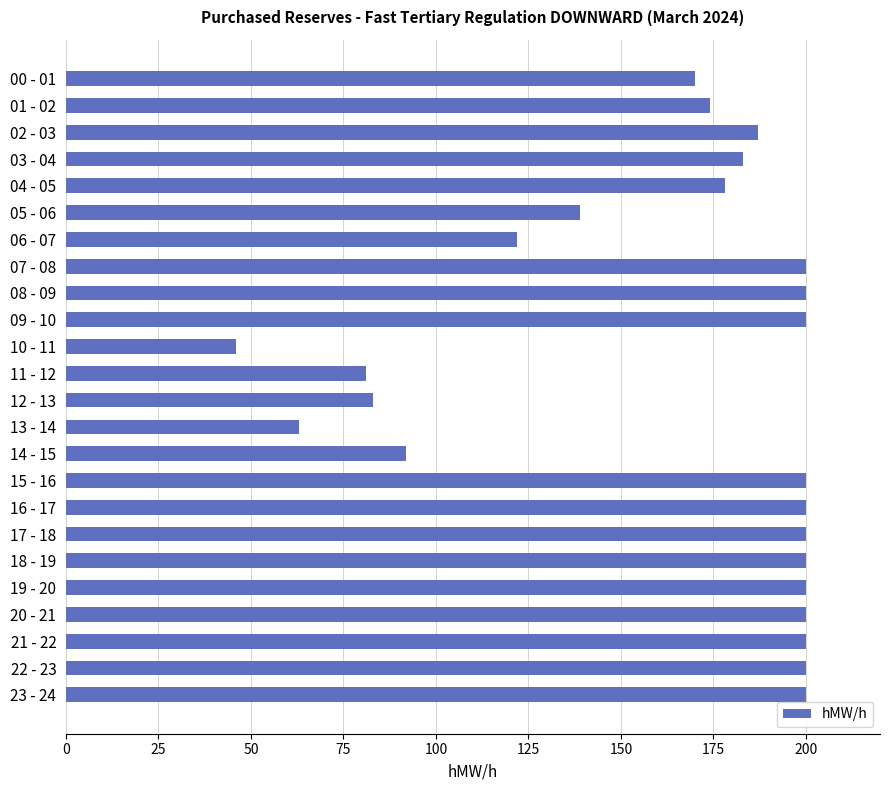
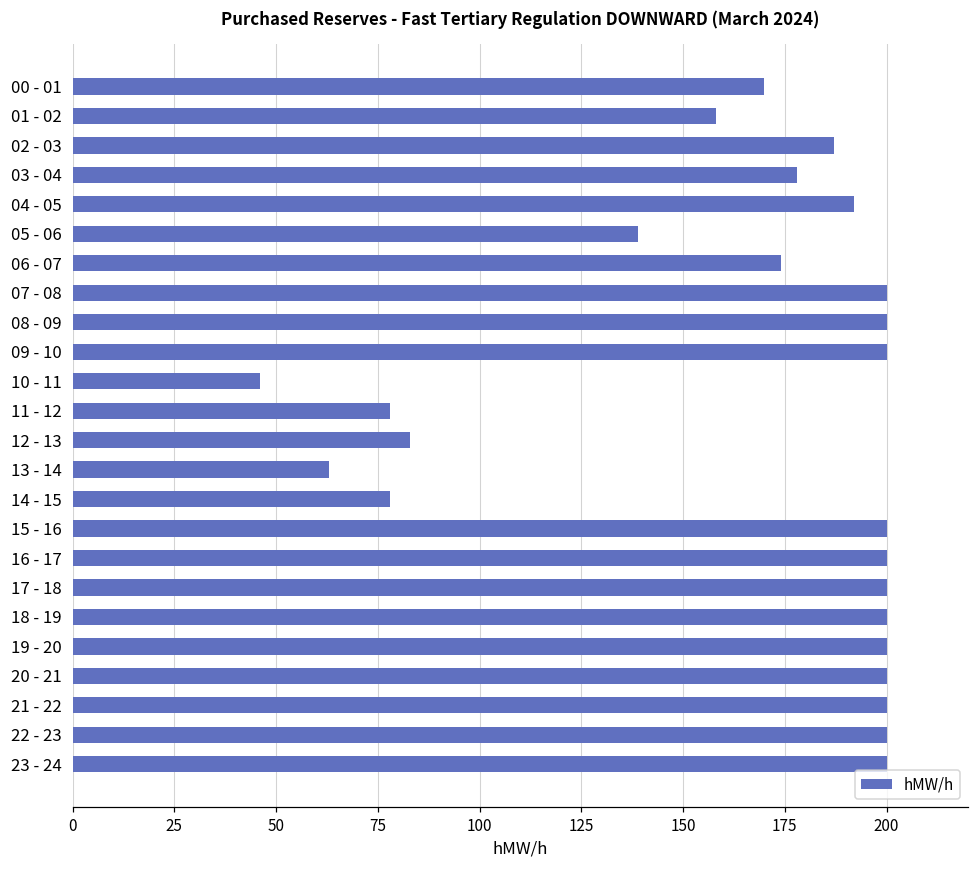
  {
    "00 - 01": 170,
-   "01 - 02": 174,
+   "01 - 02": 158,
    "02 - 03": 187,
-   "03 - 04": 183,
-   "04 - 05": 178,
+   "03 - 04": 178,
+   "04 - 05": 192,
    "05 - 06": 139,
-   "06 - 07": 122,
+   "06 - 07": 174,
    "07 - 08": 200,
    "08 - 09": 200,
    "09 - 10": 200,
    "10 - 11": 46,
-   "11 - 12": 81,
+   "11 - 12": 78,
    "12 - 13": 83,
    "13 - 14": 63,
-   "14 - 15": 92,
+   "14 - 15": 78,
    "15 - 16": 200,
    "16 - 17": 200,
    "17 - 18": 200,
    "18 - 19": 200,
    "19 - 20": 200,
    "20 - 21": 200,
    "21 - 22": 200,
    "22 - 23": 200,
    "23 - 24": 200
  }
